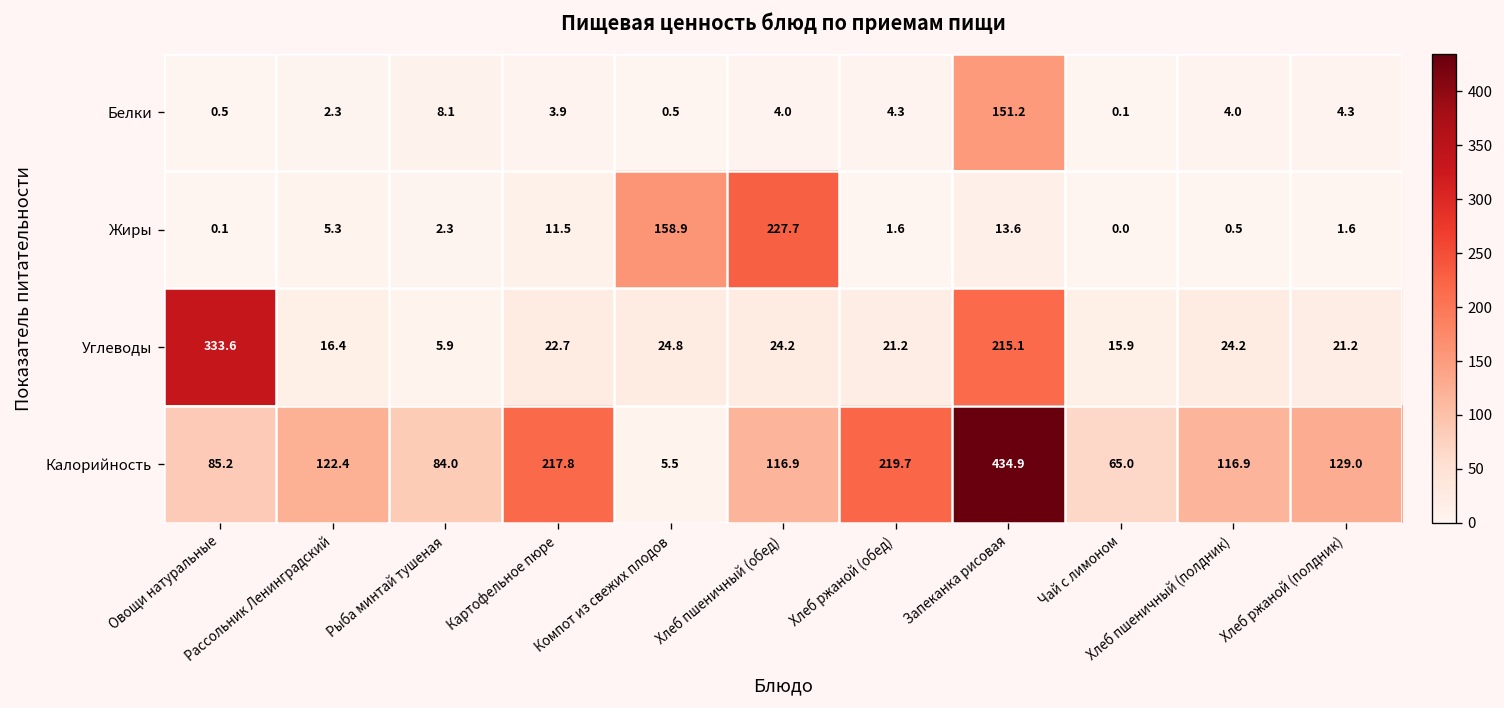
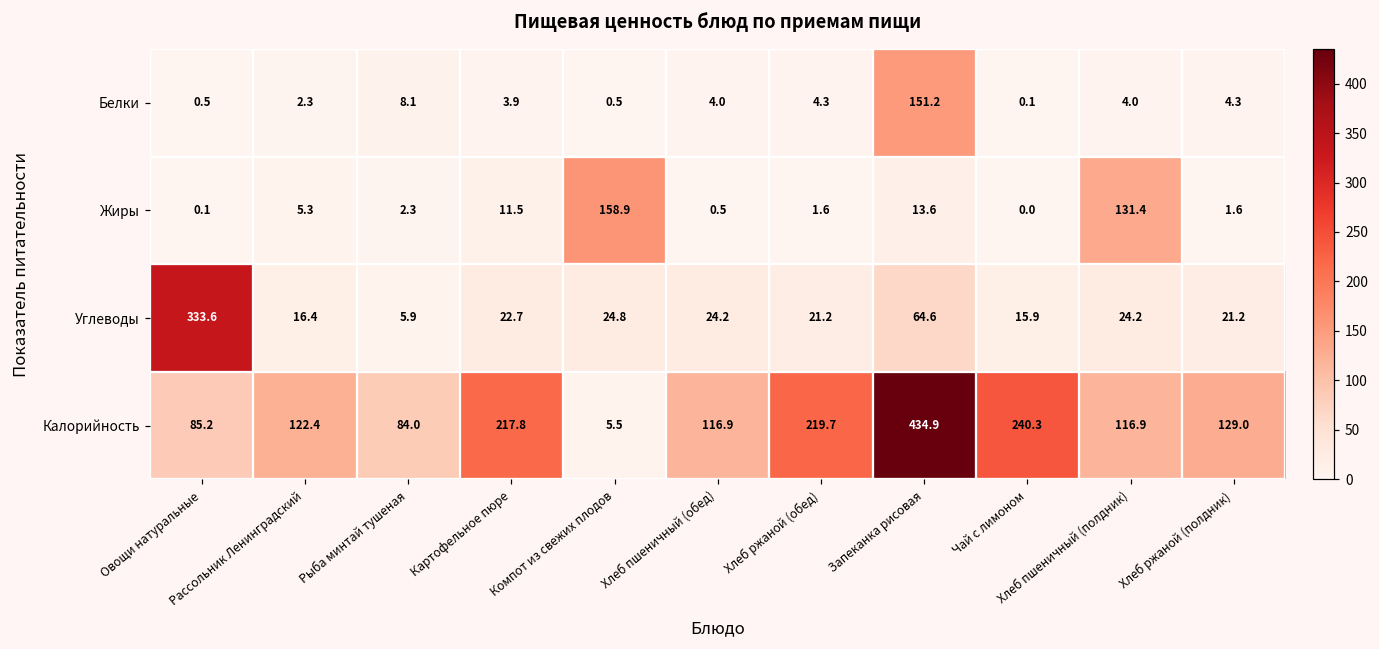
  {
    "Белки": {
      "Овощи натуральные": 0.5,
      "Рассольник Ленинградский": 2.3,
      "Рыба минтай тушеная": 8.1,
      "Картофельное пюре": 3.9,
      "Компот из свежих плодов": 0.5,
      "Хлеб пшеничный (обед)": 4.0,
      "Хлеб ржаной (обед)": 4.3,
      "Запеканка рисовая": 151.2,
      "Чай с лимоном": 0.1,
      "Хлеб пшеничный (полдник)": 4.0,
      "Хлеб ржаной (полдник)": 4.3
    },
    "Жиры": {
      "Овощи натуральные": 0.1,
      "Рассольник Ленинградский": 5.3,
      "Рыба минтай тушеная": 2.3,
      "Картофельное пюре": 11.5,
      "Компот из свежих плодов": 158.9,
-     "Хлеб пшеничный (обед)": 227.7,
+     "Хлеб пшеничный (обед)": 0.5,
      "Хлеб ржаной (обед)": 1.6,
      "Запеканка рисовая": 13.6,
      "Чай с лимоном": 0.0,
-     "Хлеб пшеничный (полдник)": 0.5,
+     "Хлеб пшеничный (полдник)": 131.4,
      "Хлеб ржаной (полдник)": 1.6
    },
    "Углеводы": {
      "Овощи натуральные": 333.6,
      "Рассольник Ленинградский": 16.4,
      "Рыба минтай тушеная": 5.9,
      "Картофельное пюре": 22.7,
      "Компот из свежих плодов": 24.8,
      "Хлеб пшеничный (обед)": 24.2,
      "Хлеб ржаной (обед)": 21.2,
-     "Запеканка рисовая": 215.1,
+     "Запеканка рисовая": 64.6,
      "Чай с лимоном": 15.9,
      "Хлеб пшеничный (полдник)": 24.2,
      "Хлеб ржаной (полдник)": 21.2
    },
    "Калорийность": {
      "Овощи натуральные": 85.2,
      "Рассольник Ленинградский": 122.4,
      "Рыба минтай тушеная": 84.0,
      "Картофельное пюре": 217.8,
      "Компот из свежих плодов": 5.5,
      "Хлеб пшеничный (обед)": 116.9,
      "Хлеб ржаной (обед)": 219.7,
      "Запеканка рисовая": 434.9,
-     "Чай с лимоном": 65.0,
+     "Чай с лимоном": 240.3,
      "Хлеб пшеничный (полдник)": 116.9,
      "Хлеб ржаной (полдник)": 129.0
    }
  }
